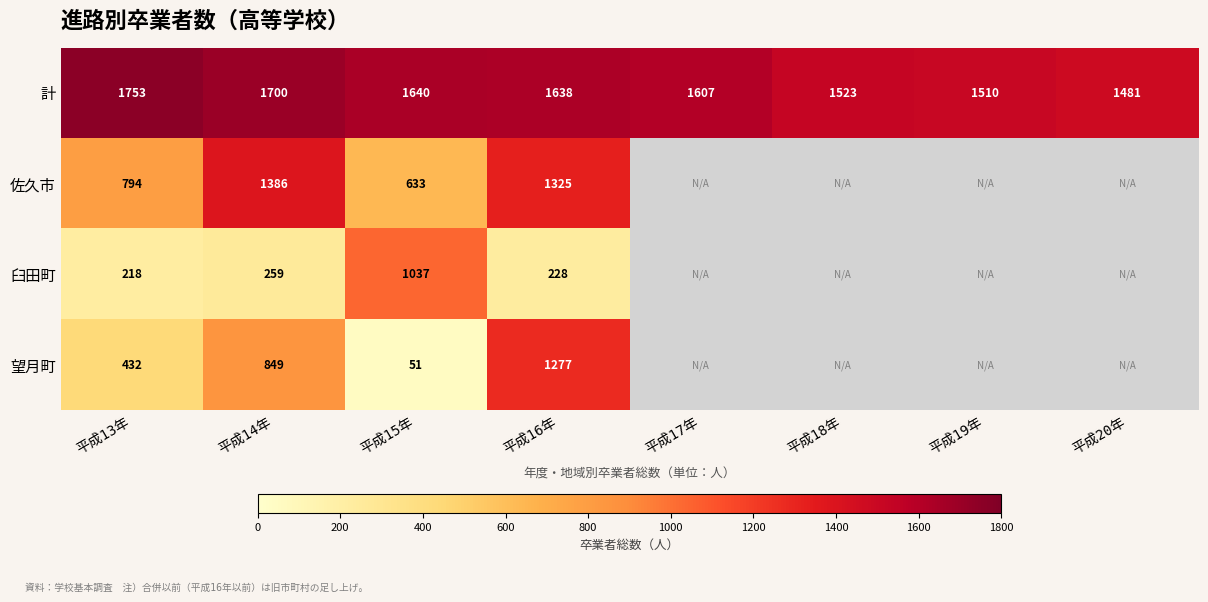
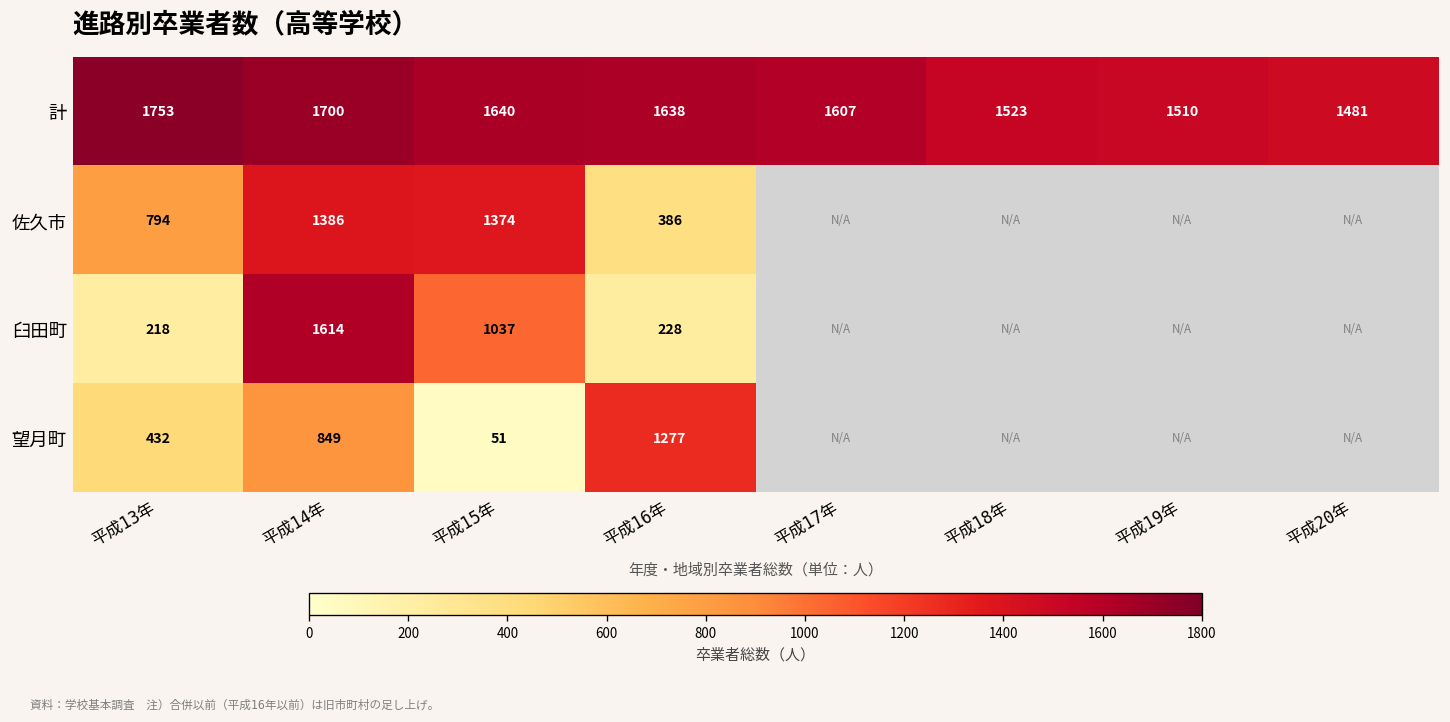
  {
    "計": {
      "平成13年": 1753,
      "平成14年": 1700,
      "平成15年": 1640,
      "平成16年": 1638,
      "平成17年": 1607,
      "平成18年": 1523,
      "平成19年": 1510,
      "平成20年": 1481
    },
    "佐久市": {
      "平成13年": 794,
      "平成14年": 1386,
-     "平成15年": 633,
-     "平成16年": 1325
+     "平成15年": 1374,
+     "平成16年": 386
    },
    "臼田町": {
      "平成13年": 218,
-     "平成14年": 259,
+     "平成14年": 1614,
      "平成15年": 1037,
      "平成16年": 228
    },
    "望月町": {
      "平成13年": 432,
      "平成14年": 849,
      "平成15年": 51,
      "平成16年": 1277
    }
  }
